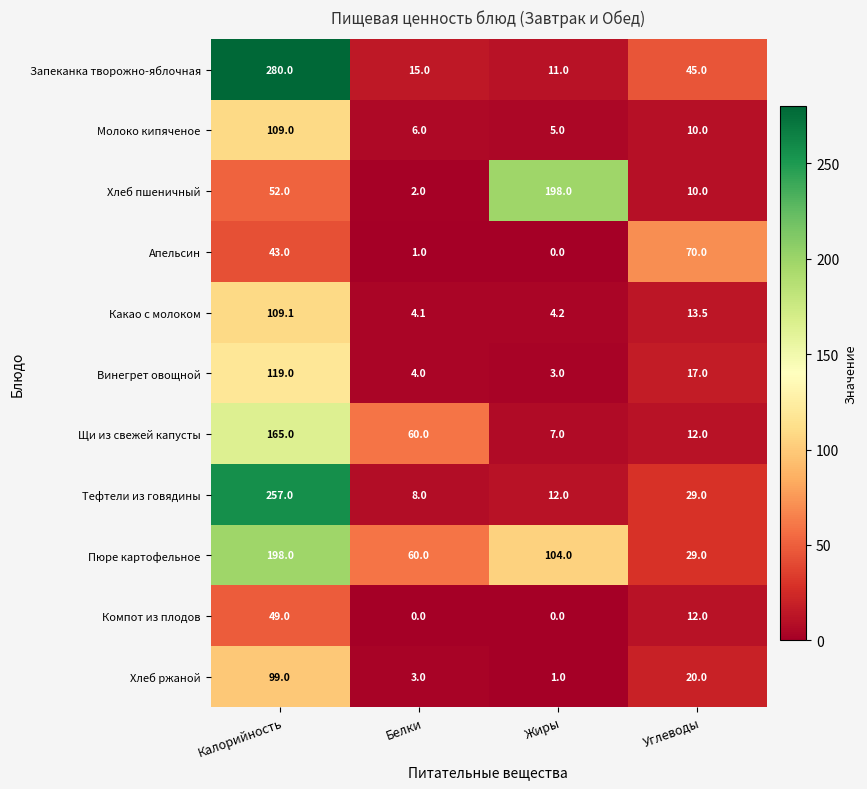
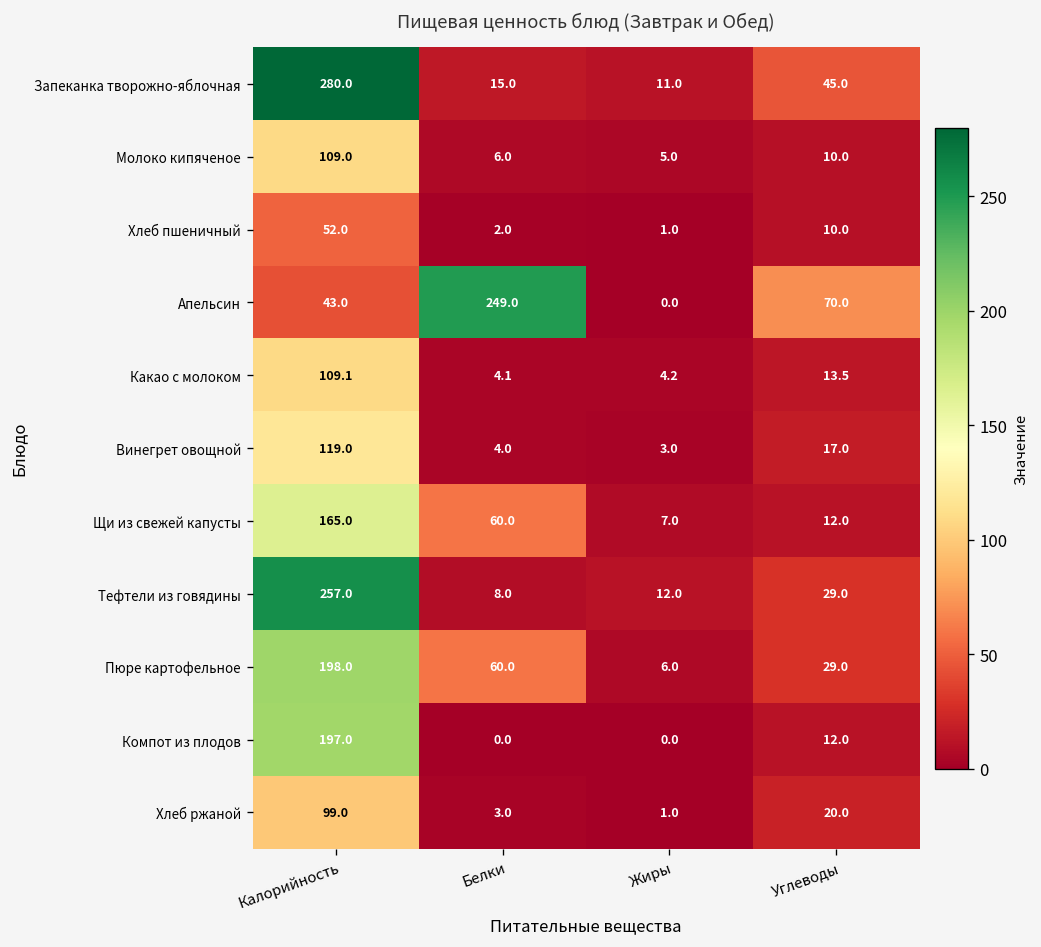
  {
    "Запеканка творожно-яблочная": {
      "Калорийность": 280.0,
      "Белки": 15.0,
      "Жиры": 11.0,
      "Углеводы": 45.0
    },
    "Молоко кипяченое": {
      "Калорийность": 109.0,
      "Белки": 6.0,
      "Жиры": 5.0,
      "Углеводы": 10.0
    },
    "Хлеб пшеничный": {
      "Калорийность": 52.0,
      "Белки": 2.0,
-     "Жиры": 198.0,
+     "Жиры": 1.0,
      "Углеводы": 10.0
    },
    "Апельсин": {
      "Калорийность": 43.0,
-     "Белки": 1.0,
+     "Белки": 249.0,
      "Жиры": 0.0,
      "Углеводы": 70.0
    },
    "Какао с молоком": {
      "Калорийность": 109.1,
      "Белки": 4.1,
      "Жиры": 4.2,
      "Углеводы": 13.5
    },
    "Винегрет овощной": {
      "Калорийность": 119.0,
      "Белки": 4.0,
      "Жиры": 3.0,
      "Углеводы": 17.0
    },
    "Щи из свежей капусты": {
      "Калорийность": 165.0,
      "Белки": 60.0,
      "Жиры": 7.0,
      "Углеводы": 12.0
    },
    "Тефтели из говядины": {
      "Калорийность": 257.0,
      "Белки": 8.0,
      "Жиры": 12.0,
      "Углеводы": 29.0
    },
    "Пюре картофельное": {
      "Калорийность": 198.0,
      "Белки": 60.0,
-     "Жиры": 104.0,
+     "Жиры": 6.0,
      "Углеводы": 29.0
    },
    "Компот из плодов": {
-     "Калорийность": 49.0,
+     "Калорийность": 197.0,
      "Белки": 0.0,
      "Жиры": 0.0,
      "Углеводы": 12.0
    },
    "Хлеб ржаной": {
      "Калорийность": 99.0,
      "Белки": 3.0,
      "Жиры": 1.0,
      "Углеводы": 20.0
    }
  }
